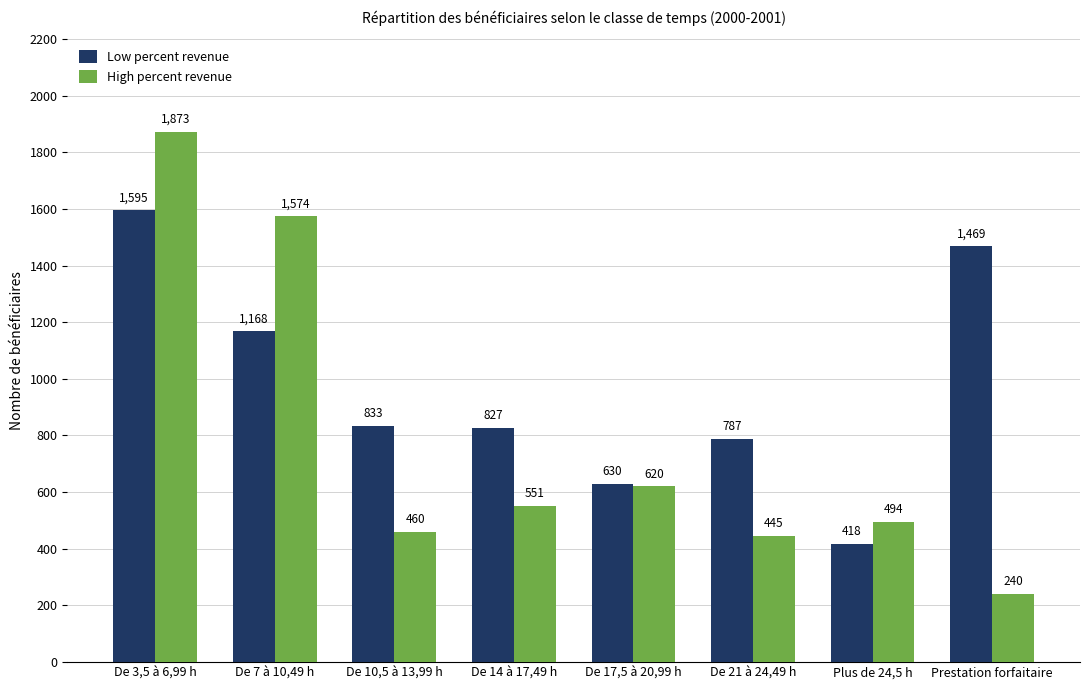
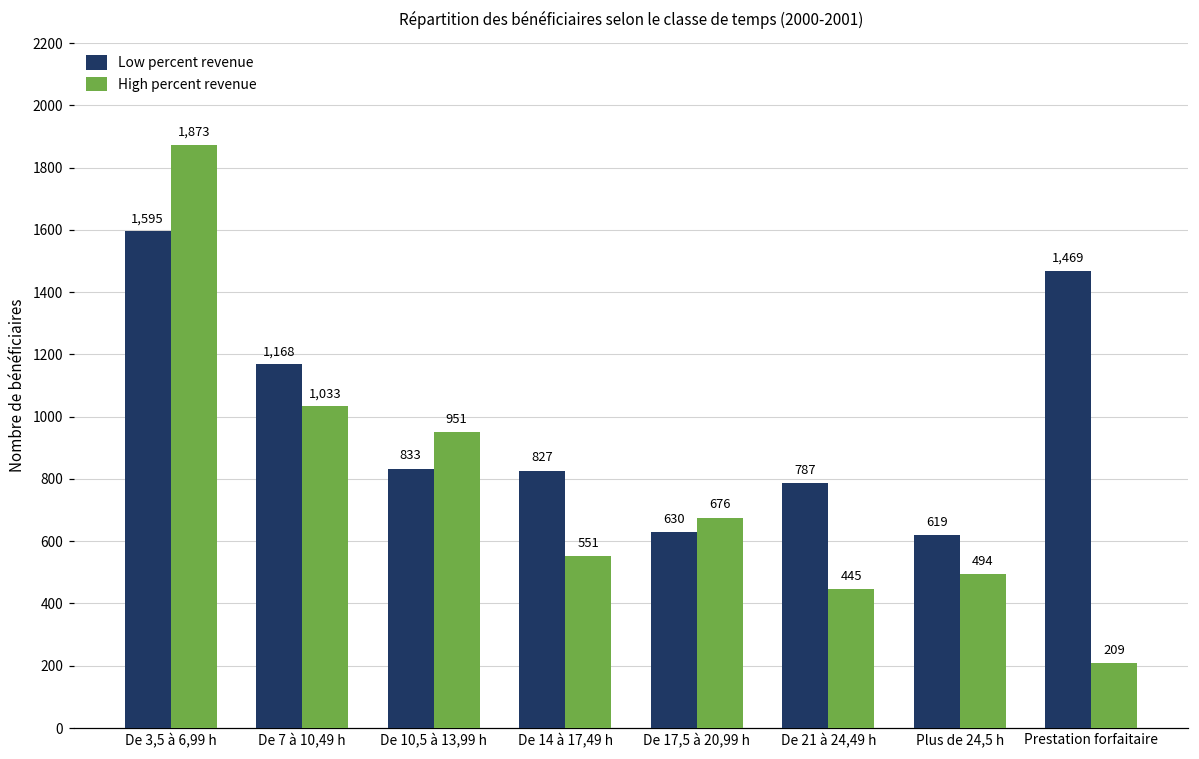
  {
    "Low percent revenue": {
      "De 3,5 à 6,99 h": "1,595",
      "De 7 à 10,49 h": "1,168",
      "De 10,5 à 13,99 h": "833",
      "De 14 à 17,49 h": "827",
      "De 17,5 à 20,99 h": "630",
      "De 21 à 24,49 h": "787",
-     "Plus de 24,5 h": "418",
+     "Plus de 24,5 h": "619",
      "Prestation forfaitaire": "1,469"
    },
    "High percent revenue": {
      "De 3,5 à 6,99 h": "1,873",
-     "De 7 à 10,49 h": "1,574",
-     "De 10,5 à 13,99 h": "460",
+     "De 7 à 10,49 h": "1,033",
+     "De 10,5 à 13,99 h": "951",
      "De 14 à 17,49 h": "551",
-     "De 17,5 à 20,99 h": "620",
+     "De 17,5 à 20,99 h": "676",
      "De 21 à 24,49 h": "445",
      "Plus de 24,5 h": "494",
-     "Prestation forfaitaire": "240"
+     "Prestation forfaitaire": "209"
    }
  }
